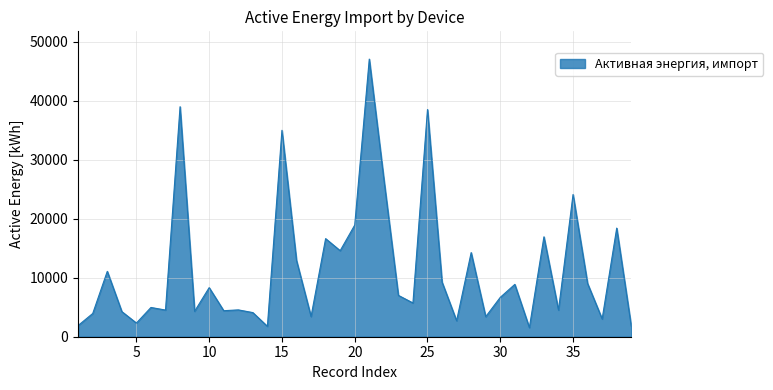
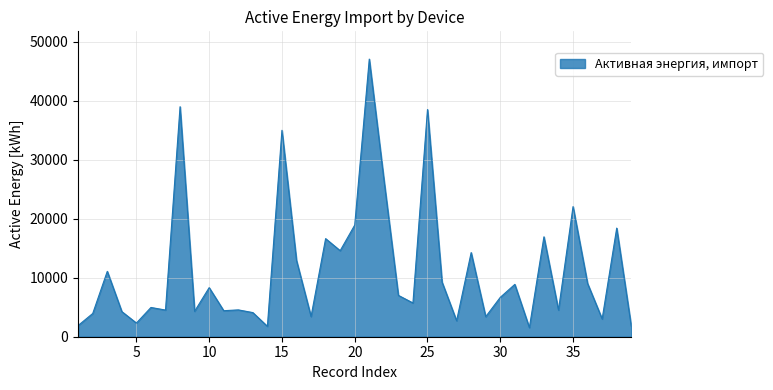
  {
    "5": 2000,
    "10": 8000,
    "15": 35000,
    "20": 19000,
    "25": 39000,
    "30": 7000,
-   "35": 24000
+   "35": 22000
  }
